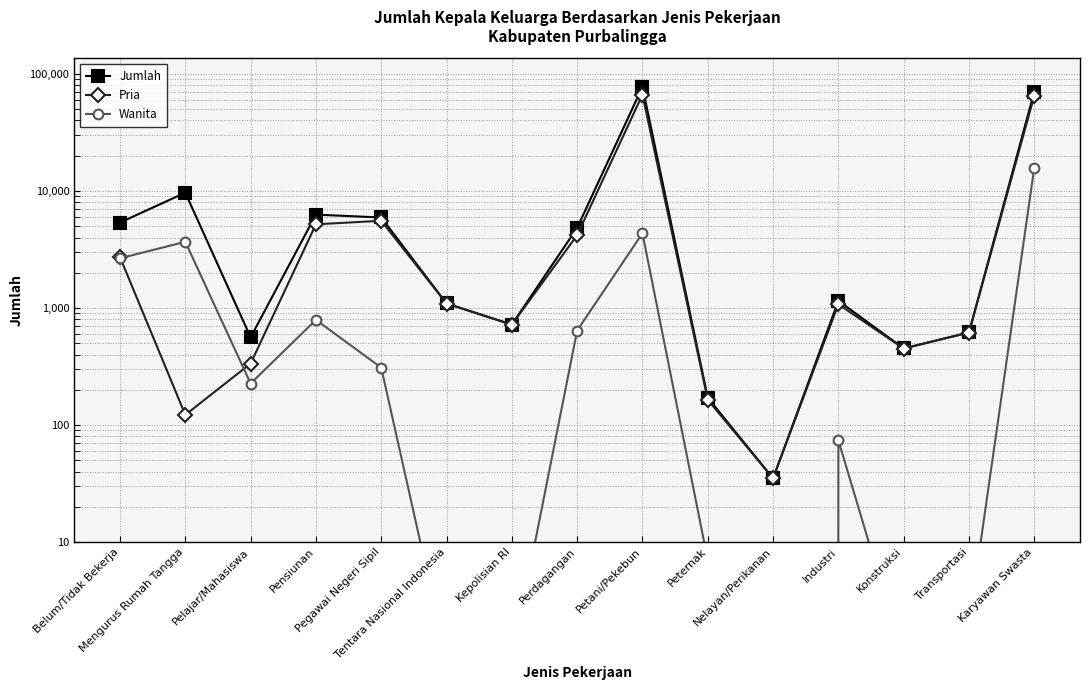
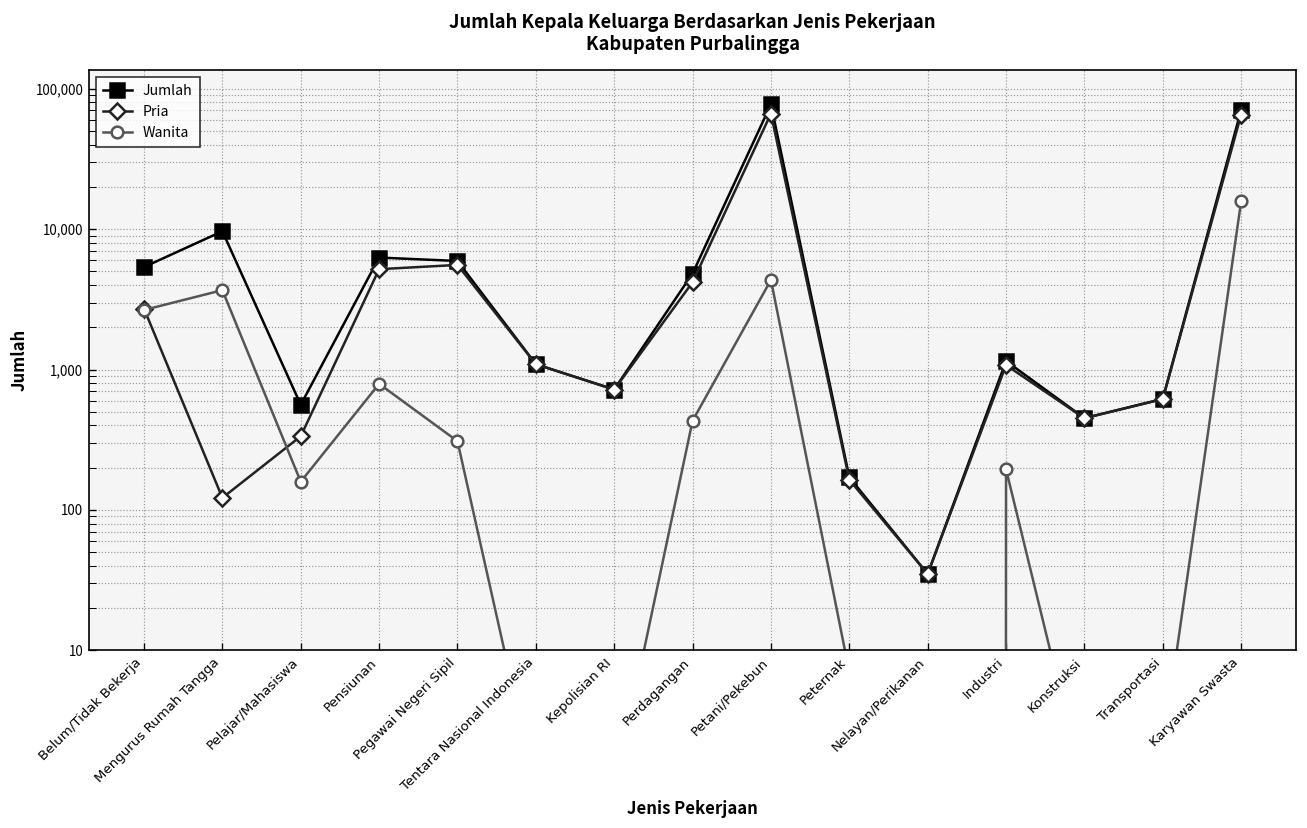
  {
    "Wanita": {
      "Mengurus Rumah Tangga": "3,700",
-     "Pelajar/Mahasiswa": "230",
+     "Pelajar/Mahasiswa": "160",
      "Pensiunan": "800",
      "Pegawai Negeri Sipil": "310",
-     "Perdagangan": "600",
+     "Perdagangan": "430",
      "Petani/Pekebun": "4,300",
-     "Industri": "70",
+     "Industri": "200",
      "Karyawan Swasta": "16,000"
    }
  }
